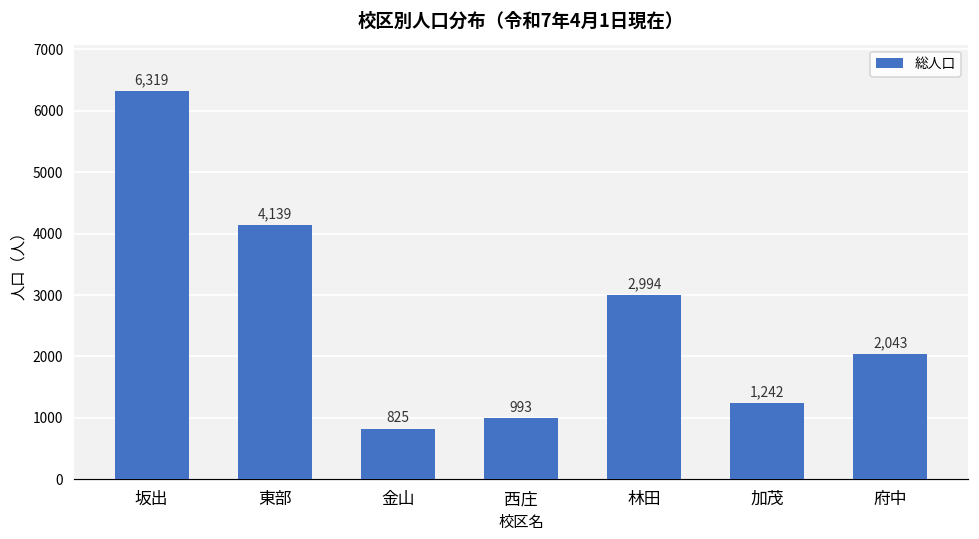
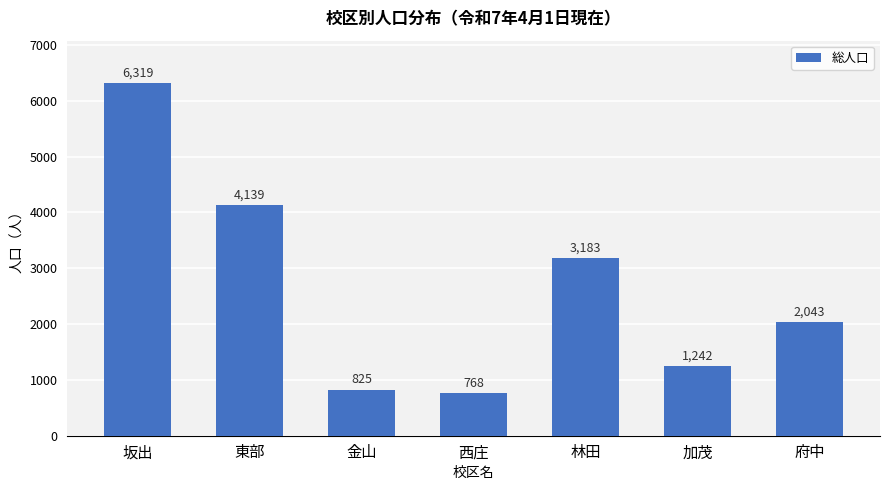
  {
    "坂出": "6,319",
    "東部": "4,139",
    "金山": "825",
-   "西庄": "993",
-   "林田": "2,994",
+   "西庄": "768",
+   "林田": "3,183",
    "加茂": "1,242",
    "府中": "2,043"
  }
